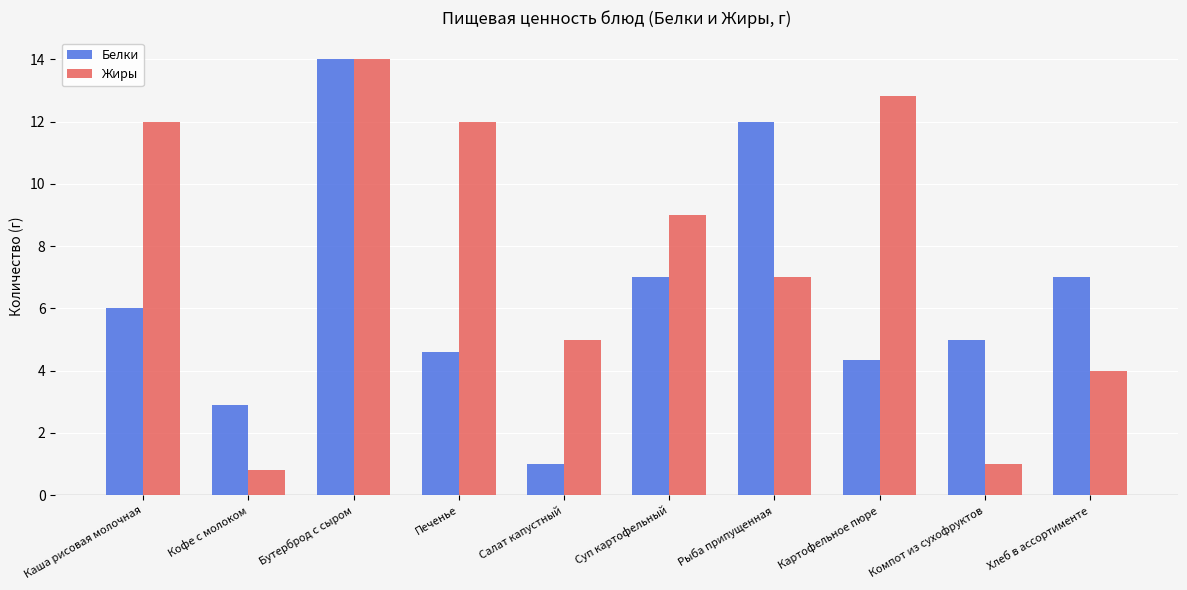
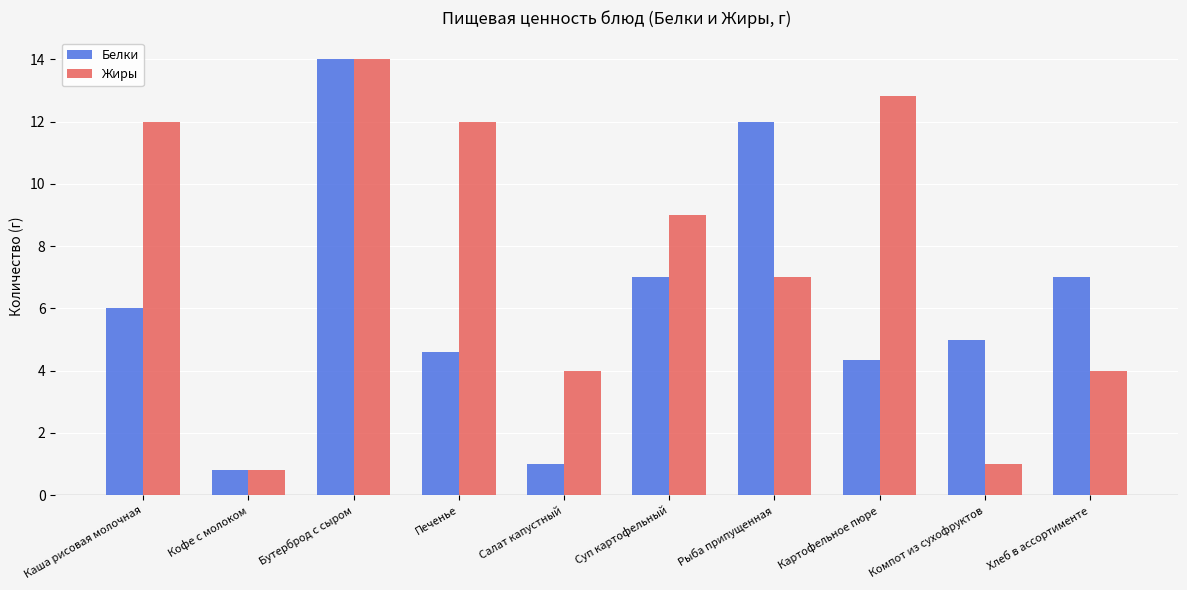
  {
    "Белки": {
      "Каша рисовая молочная": 6.0,
-     "Кофе с молоком": 2.9,
+     "Кофе с молоком": 0.8,
      "Бутерброд с сыром": 14.0,
      "Печенье": 4.6,
      "Салат капустный": 1.0,
      "Суп картофельный": 7.0,
      "Рыба припущенная": 12.0,
      "Картофельное пюре": 4.3,
      "Компот из сухофруктов": 5.0,
      "Хлеб в ассортименте": 7.0
    },
    "Жиры": {
      "Каша рисовая молочная": 12,
      "Кофе с молоком": 0.8,
      "Бутерброд с сыром": 14,
      "Печенье": 12,
-     "Салат капустный": 5,
+     "Салат капустный": 4,
      "Суп картофельный": 9,
      "Рыба припущенная": 7,
      "Картофельное пюре": 12.8,
      "Компот из сухофруктов": 1,
      "Хлеб в ассортименте": 4
    }
  }
